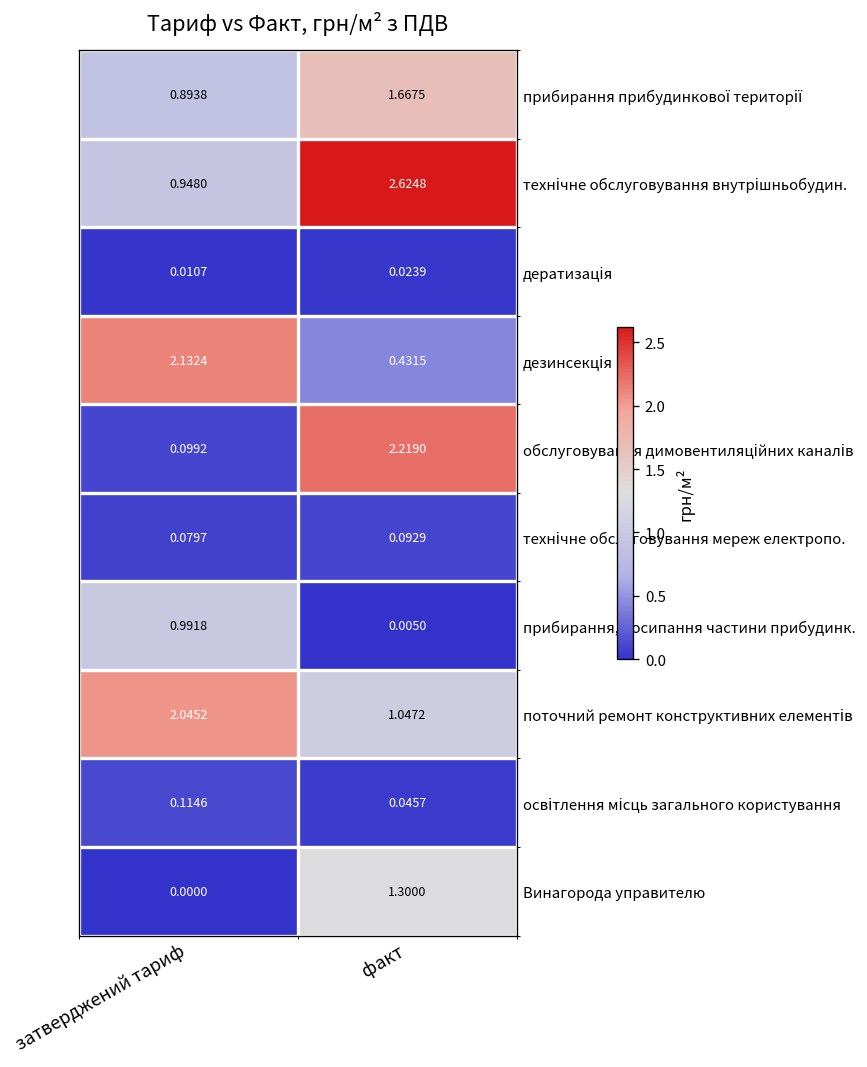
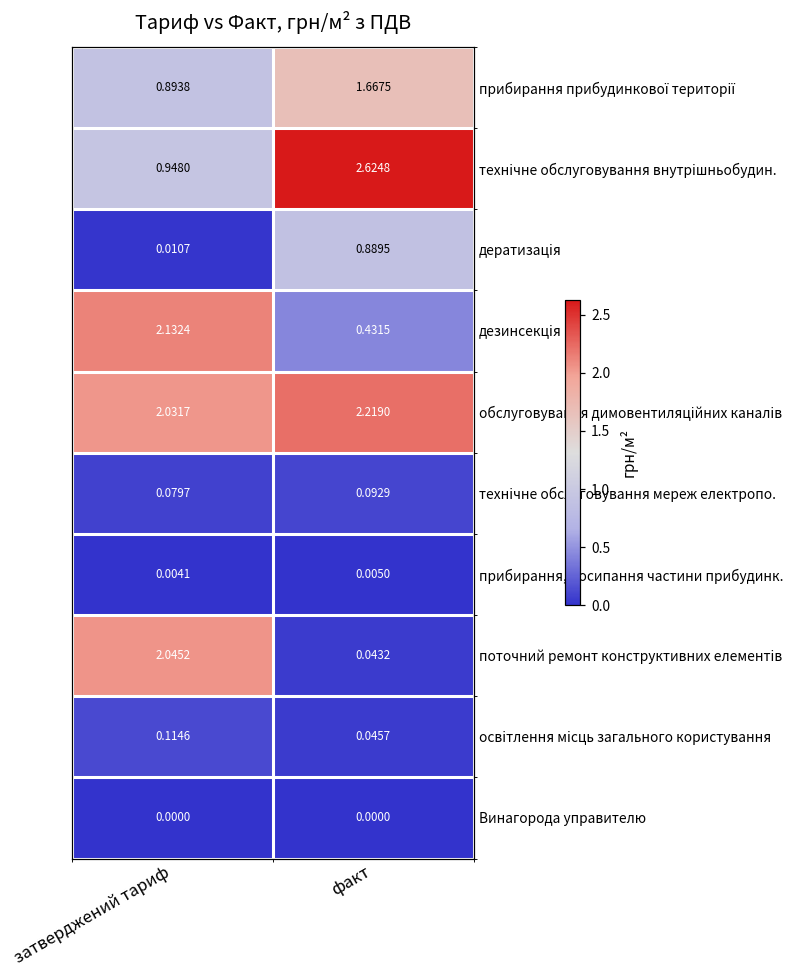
  {
    "прибирання прибудинкової території": {
      "затверджений тариф": 0.8938,
      "факт": 1.6675
    },
    "технічне обслуговування внутрішньобудин.": {
      "затверджений тариф": 0.9480,
      "факт": 2.6248
    },
    "дератизація": {
      "затверджений тариф": 0.0107,
-     "факт": 0.0239
+     "факт": 0.8895
    },
    "дезинсекція": {
      "затверджений тариф": 2.1324,
      "факт": 0.4315
    },
    "обслуговування димовентиляційних каналів": {
-     "затверджений тариф": 0.0992,
+     "затверджений тариф": 2.0317,
      "факт": 2.2190
    },
    "технічне обслуговування мереж електропо.": {
      "затверджений тариф": 0.0797,
      "факт": 0.0929
    },
    "прибирання, посипання частини прибудинк.": {
-     "затверджений тариф": 0.9918,
+     "затверджений тариф": 0.0041,
      "факт": 0.0050
    },
    "поточний ремонт конструктивних елементів": {
      "затверджений тариф": 2.0452,
-     "факт": 1.0472
+     "факт": 0.0432
    },
    "освітлення місць загального користування": {
      "затверджений тариф": 0.1146,
      "факт": 0.0457
    },
    "Винагорода управителю": {
      "затверджений тариф": 0.0000,
-     "факт": 1.3000
+     "факт": 0.0000
    }
  }
